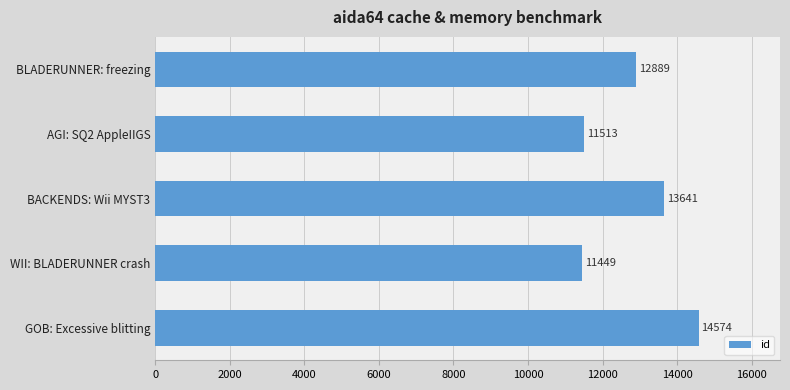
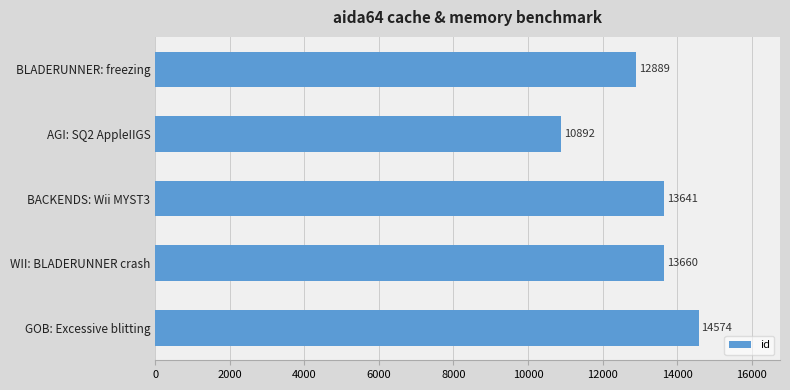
  {
    "BLADERUNNER: freezing": 12889,
-   "AGI: SQ2 AppleIIGS": 11513,
+   "AGI: SQ2 AppleIIGS": 10892,
    "BACKENDS: Wii MYST3": 13641,
-   "WII: BLADERUNNER crash": 11449,
+   "WII: BLADERUNNER crash": 13660,
    "GOB: Excessive blitting": 14574
  }
